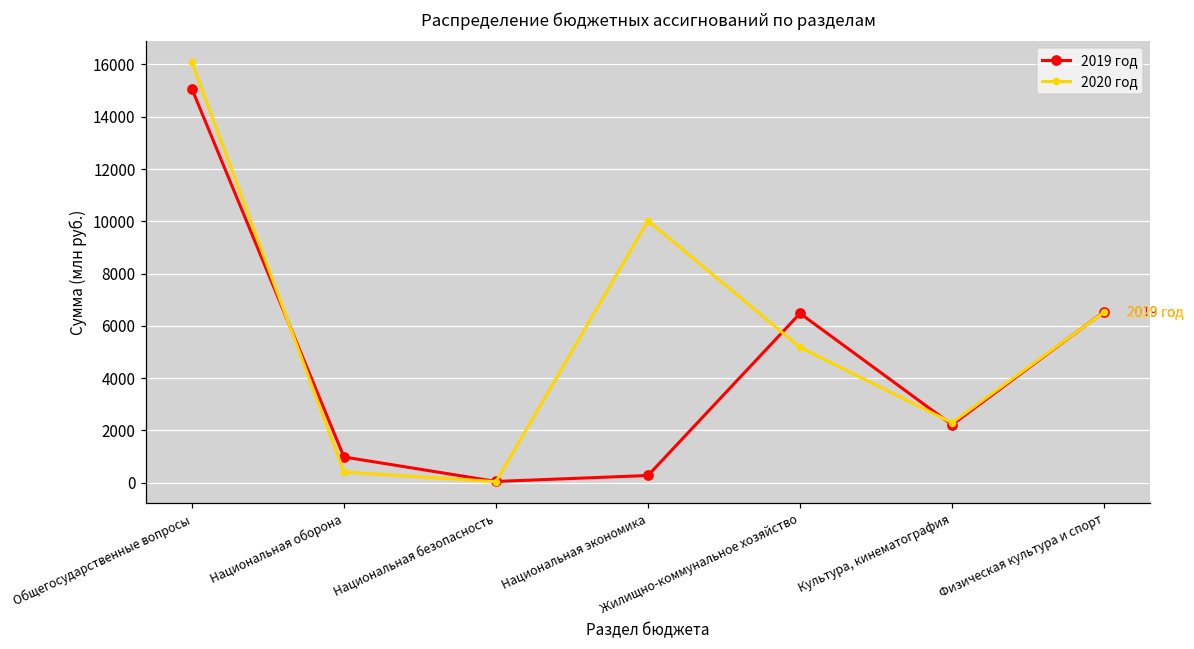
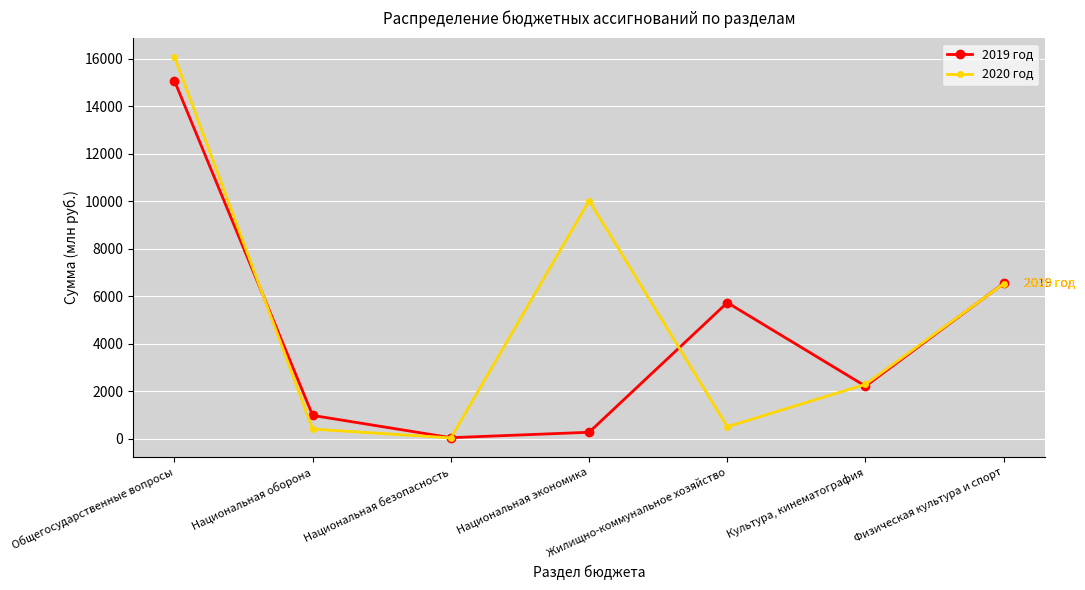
  {
    "2019 год": {
      "Общегосударственные вопросы": 15100,
      "Национальная оборона": 1000,
      "Национальная экономика": 300,
-     "Жилищно-коммунальное хозяйство": 6500
+     "Жилищно-коммунальное хозяйство": 5700
    },
    "2020 год": {
      "Общегосударственные вопросы": 16100,
      "Национальная оборона": 400,
      "Национальная экономика": 10000,
-     "Жилищно-коммунальное хозяйство": 5200
+     "Жилищно-коммунальное хозяйство": 500
    }
  }
